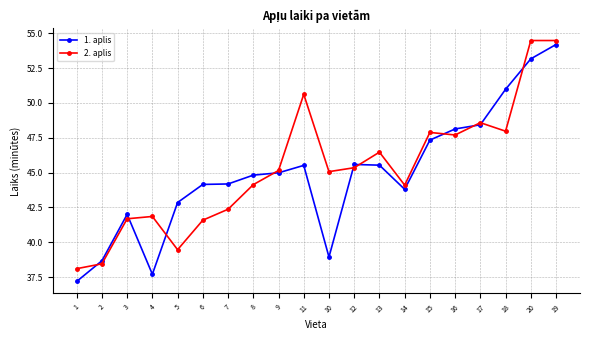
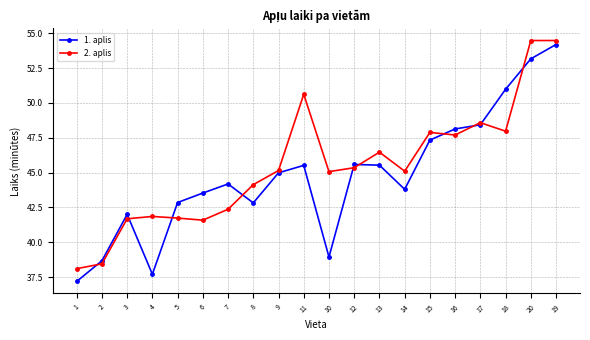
  {
    "1. aplis": {
      "1": 37.2,
      "2": 38.7,
      "3": 42.0,
      "4": 37.7,
      "5": 42.9,
-     "6": 44.2,
+     "6": 43.5,
      "7": 44.2,
-     "8": 44.8,
+     "8": 42.8,
      "11": 45.5,
      "10": 38.9,
      "12": 45.6,
      "13": 45.5,
      "14": 43.8,
      "15": 47.3,
      "16": 48.1,
      "18": 51.0,
      "20": 53.2,
      "19": 54.2
    },
    "2. aplis": {
      "1": 38.1,
      "2": 38.5,
      "3": 41.7,
      "4": 41.9,
-     "5": 39.5,
+     "5": 41.7,
      "6": 41.6,
      "7": 42.4,
      "8": 44.1,
      "11": 50.6,
      "10": 45.1,
      "12": 45.4,
      "13": 46.5,
-     "14": 44.1,
+     "14": 45.1,
      "15": 47.9,
      "16": 47.7,
      "18": 48.0,
      "20": 54.5,
      "19": 54.5
    }
  }
